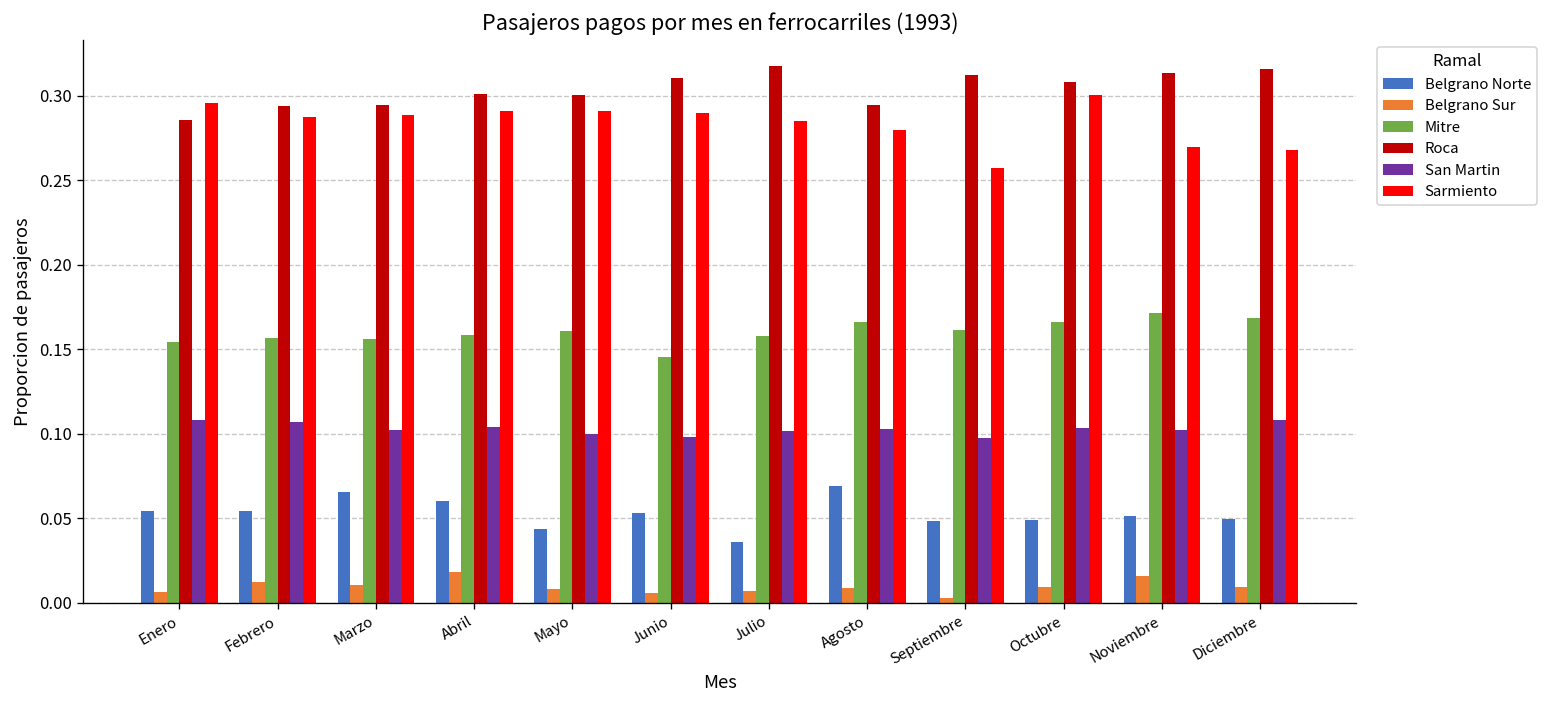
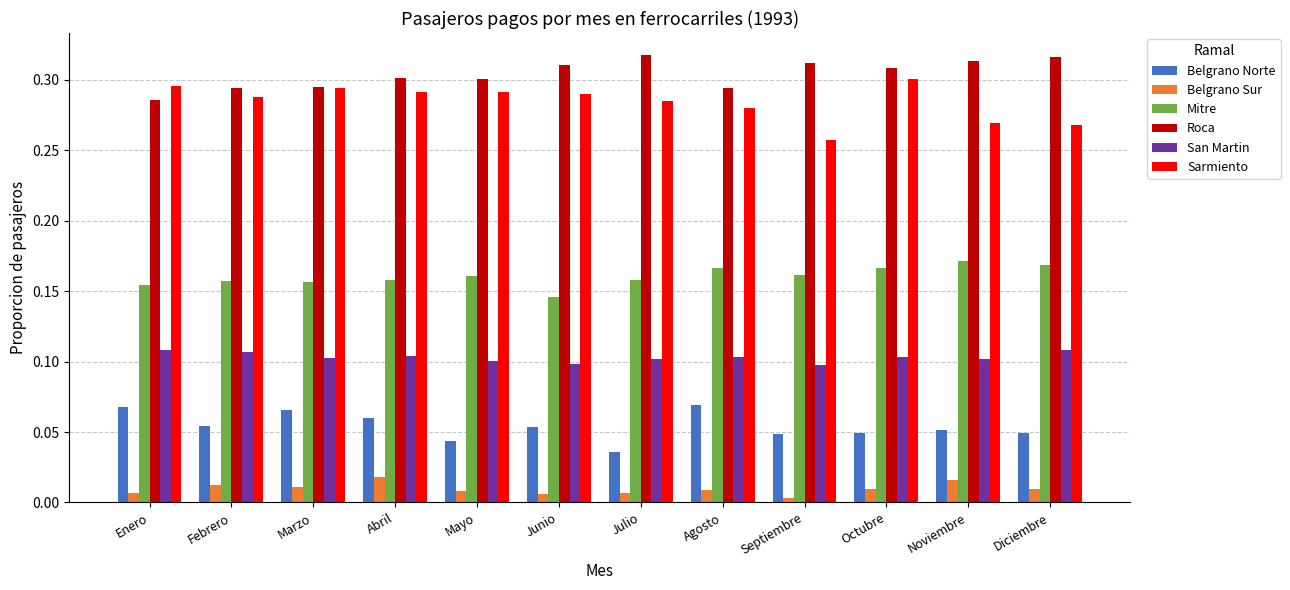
  {
    "Belgrano Norte": {
-     "Enero": 0.054,
+     "Enero": 0.068,
      "Febrero": 0.055,
      "Marzo": 0.065,
      "Abril": 0.060,
      "Mayo": 0.044,
      "Junio": 0.053,
      "Julio": 0.036,
      "Agosto": 0.069,
      "Septiembre": 0.049,
      "Octubre": 0.049,
      "Noviembre": 0.052,
      "Diciembre": 0.050
    },
    "Belgrano Sur": {
      "Enero": 0.006,
      "Febrero": 0.012,
      "Marzo": 0.011,
      "Abril": 0.018,
      "Mayo": 0.008,
      "Junio": 0.006,
      "Julio": 0.007,
      "Agosto": 0.009,
      "Septiembre": 0.003,
      "Octubre": 0.009,
      "Noviembre": 0.016,
      "Diciembre": 0.010
    },
    "Mitre": {
      "Enero": 0.154,
      "Febrero": 0.157,
      "Marzo": 0.156,
      "Abril": 0.158,
      "Mayo": 0.161,
      "Junio": 0.146,
      "Julio": 0.158,
      "Agosto": 0.166,
      "Septiembre": 0.161,
      "Octubre": 0.166,
      "Noviembre": 0.171,
      "Diciembre": 0.169
    },
    "Roca": {
      "Enero": 0.286,
      "Febrero": 0.294,
      "Marzo": 0.295,
      "Abril": 0.301,
      "Mayo": 0.300,
      "Junio": 0.311,
      "Julio": 0.317,
      "Agosto": 0.294,
      "Septiembre": 0.312,
      "Octubre": 0.308,
      "Noviembre": 0.313,
      "Diciembre": 0.316
    },
    "San Martin": {
      "Enero": 0.108,
      "Febrero": 0.107,
      "Marzo": 0.102,
      "Abril": 0.104,
      "Mayo": 0.100,
      "Junio": 0.098,
      "Julio": 0.102,
      "Agosto": 0.103,
      "Septiembre": 0.097,
      "Octubre": 0.103,
      "Noviembre": 0.102,
      "Diciembre": 0.108
    },
    "Sarmiento": {
      "Enero": 0.296,
      "Febrero": 0.288,
-     "Marzo": 0.289,
+     "Marzo": 0.294,
      "Abril": 0.291,
      "Mayo": 0.291,
      "Junio": 0.290,
      "Julio": 0.285,
      "Agosto": 0.280,
      "Septiembre": 0.258,
      "Octubre": 0.300,
      "Noviembre": 0.270,
      "Diciembre": 0.268
    }
  }
